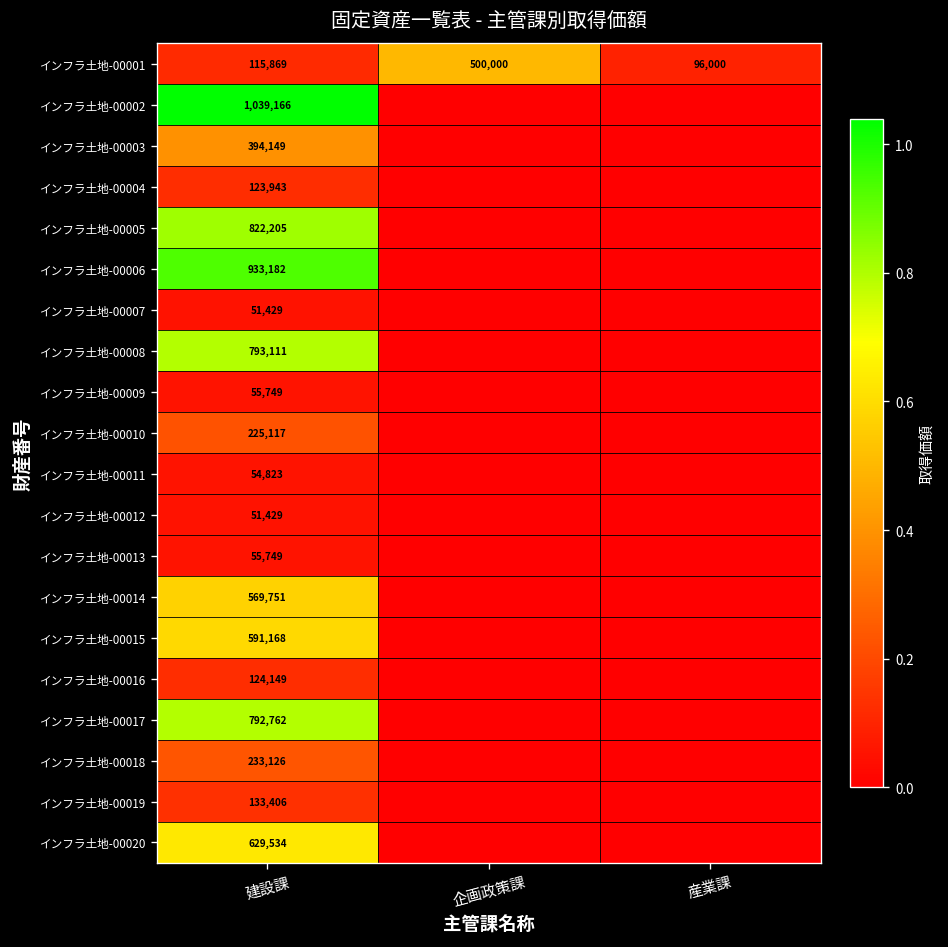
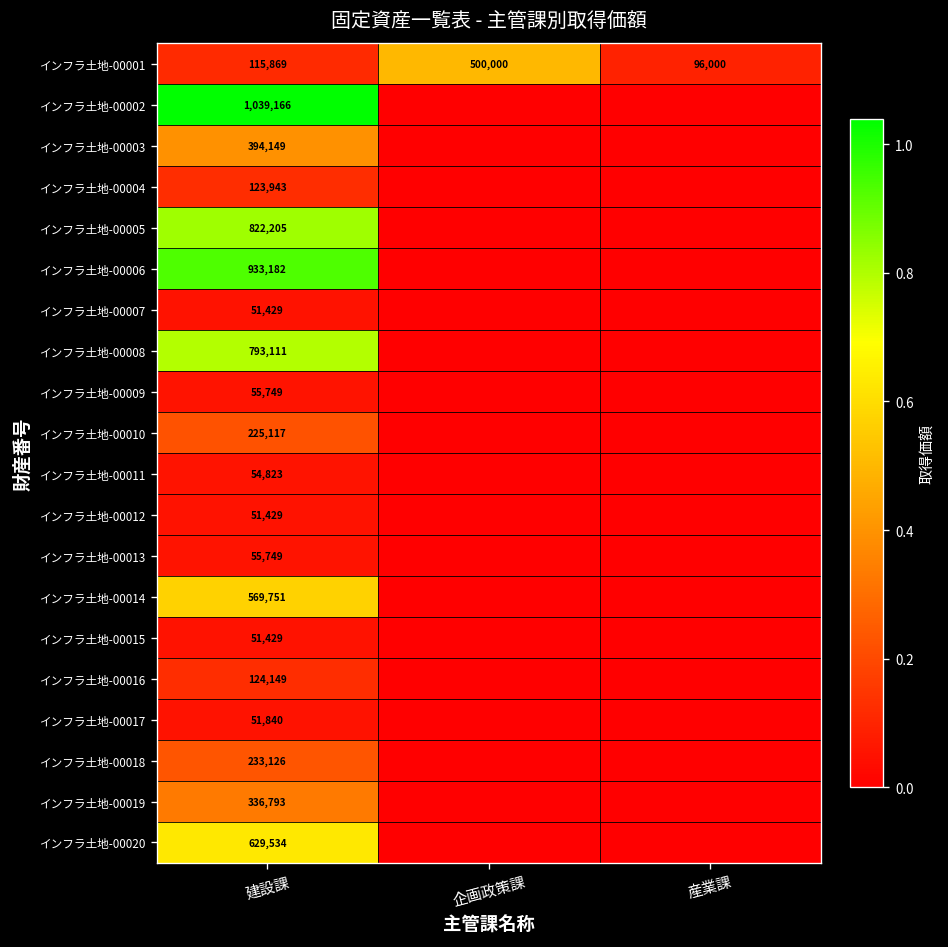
  {
    "インフラ土地-00001": {
      "建設課": "115,869",
      "企画政策課": "500,000",
      "産業課": "96,000"
    },
    "インフラ土地-00002": {
      "建設課": "1,039,166"
    },
    "インフラ土地-00003": {
      "建設課": "394,149"
    },
    "インフラ土地-00004": {
      "建設課": "123,943"
    },
    "インフラ土地-00005": {
      "建設課": "822,205"
    },
    "インフラ土地-00006": {
      "建設課": "933,182"
    },
    "インフラ土地-00007": {
      "建設課": "51,429"
    },
    "インフラ土地-00008": {
      "建設課": "793,111"
    },
    "インフラ土地-00009": {
      "建設課": "55,749"
    },
    "インフラ土地-00010": {
      "建設課": "225,117"
    },
    "インフラ土地-00011": {
      "建設課": "54,823"
    },
    "インフラ土地-00012": {
      "建設課": "51,429"
    },
    "インフラ土地-00013": {
      "建設課": "55,749"
    },
    "インフラ土地-00014": {
      "建設課": "569,751"
    },
    "インフラ土地-00015": {
-     "建設課": "591,168"
+     "建設課": "51,429"
    },
    "インフラ土地-00016": {
      "建設課": "124,149"
    },
    "インフラ土地-00017": {
-     "建設課": "792,762"
+     "建設課": "51,840"
    },
    "インフラ土地-00018": {
      "建設課": "233,126"
    },
    "インフラ土地-00019": {
-     "建設課": "133,406"
+     "建設課": "336,793"
    },
    "インフラ土地-00020": {
      "建設課": "629,534"
    }
  }
